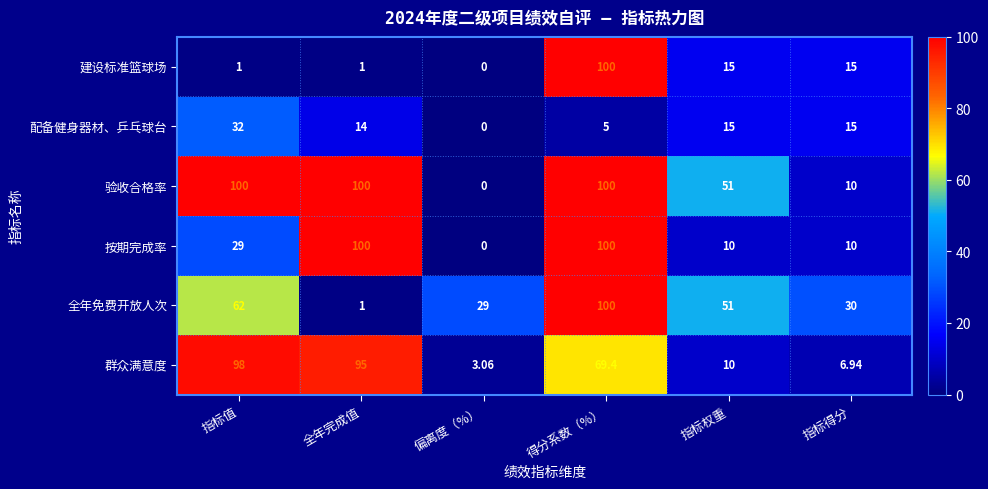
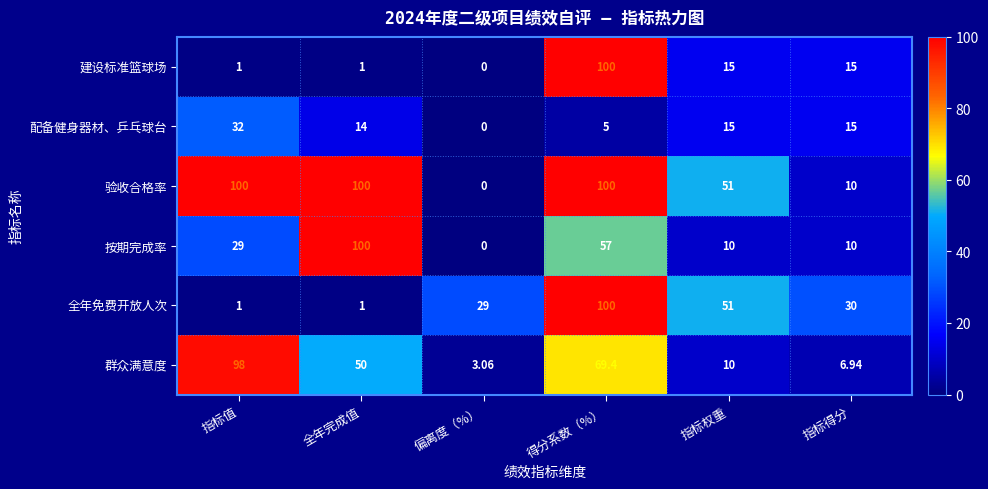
  {
    "建设标准篮球场": {
      "指标值": 1,
      "全年完成值": 1,
      "偏离度（%）": 0,
      "得分系数（%）": 100,
      "指标权重": 15,
      "指标得分": 15
    },
    "配备健身器材、乒乓球台": {
      "指标值": 32,
      "全年完成值": 14,
      "偏离度（%）": 0,
      "得分系数（%）": 5,
      "指标权重": 15,
      "指标得分": 15
    },
    "验收合格率": {
      "指标值": 100,
      "全年完成值": 100,
      "偏离度（%）": 0,
      "得分系数（%）": 100,
      "指标权重": 51,
      "指标得分": 10
    },
    "按期完成率": {
      "指标值": 29,
      "全年完成值": 100,
      "偏离度（%）": 0,
-     "得分系数（%）": 100,
+     "得分系数（%）": 57,
      "指标权重": 10,
      "指标得分": 10
    },
    "全年免费开放人次": {
-     "指标值": 62,
+     "指标值": 1,
      "全年完成值": 1,
      "偏离度（%）": 29,
      "得分系数（%）": 100,
      "指标权重": 51,
      "指标得分": 30
    },
    "群众满意度": {
      "指标值": 98,
-     "全年完成值": 95,
+     "全年完成值": 50,
      "偏离度（%）": 3.06,
      "指标权重": 10,
      "指标得分": 6.94
    }
  }
